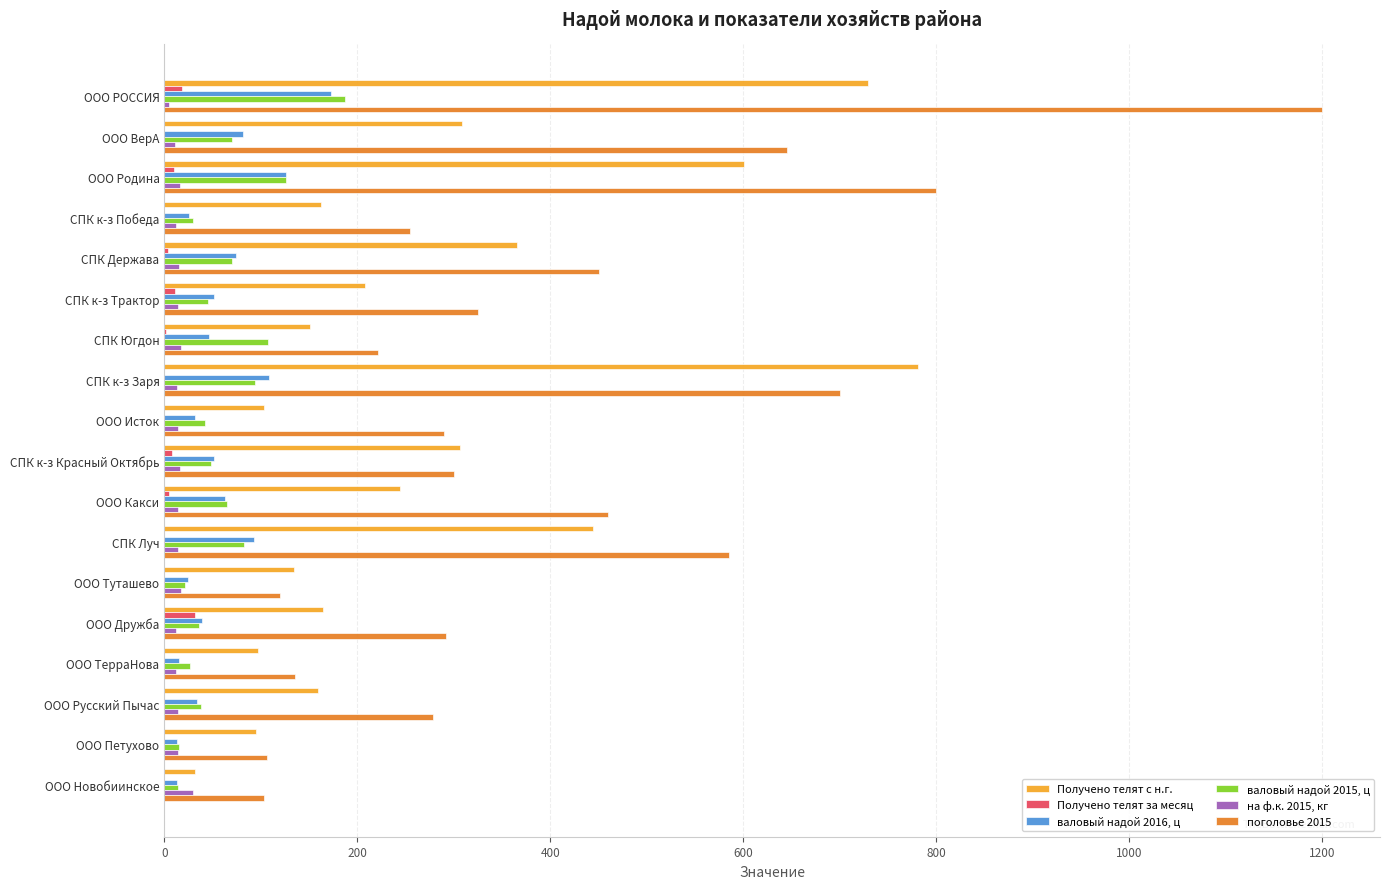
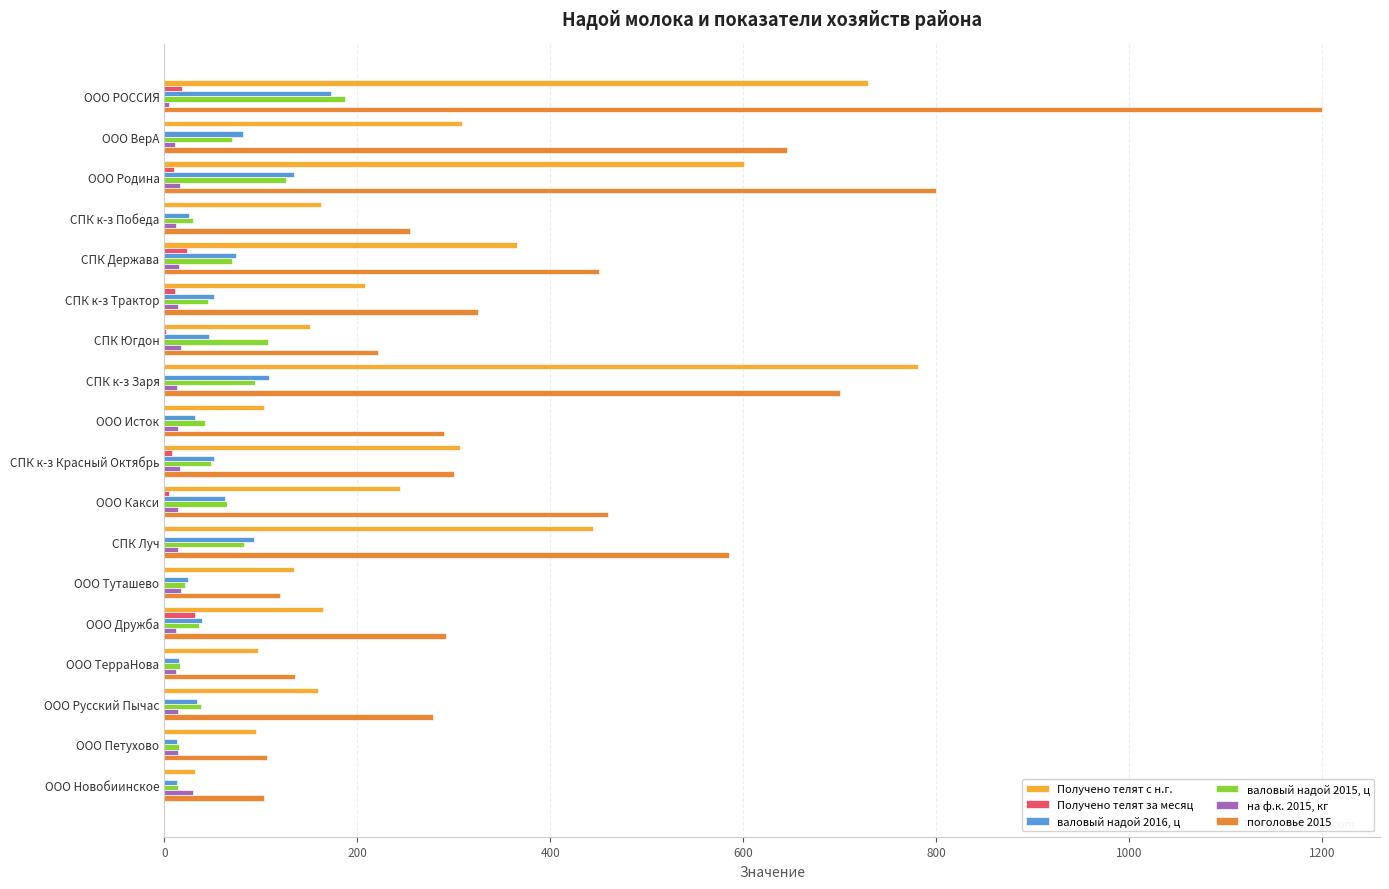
  {
    "Получено телят за месяц": {
      "ООО РОССИЯ": 20,
      "ООО ВерА": 0,
      "ООО Родина": 10,
      "СПК к-з Победа": 0,
-     "СПК Держава": 0,
+     "СПК Держава": 20,
      "СПК к-з Трактор": 10,
      "СПК к-з Заря": 0,
      "ООО Исток": 0,
      "СПК к-з Красный Октябрь": 10,
      "ООО Какси": 10,
      "СПК Луч": 0,
      "ООО Туташево": 0,
      "ООО Дружба": 30,
      "ООО ТерраНова": 0,
      "ООО Русский Пычас": 0,
      "ООО Петухово": 0,
      "ООО Новобиинское": 0
    },
    "валовый надой 2016, ц": {
      "ООО РОССИЯ": 170,
      "ООО ВерА": 80,
-     "ООО Родина": 126,
+     "ООО Родина": 134,
      "СПК к-з Победа": 30,
      "СПК Держава": 70,
      "СПК к-з Трактор": 50,
      "СПК Югдон": 50,
      "СПК к-з Заря": 110,
      "ООО Исток": 30,
      "СПК к-з Красный Октябрь": 50,
      "ООО Какси": 60,
      "СПК Луч": 90,
      "ООО Туташево": 30,
      "ООО Дружба": 40,
      "ООО ТерраНова": 20,
      "ООО Русский Пычас": 30,
      "ООО Петухово": 10,
      "ООО Новобиинское": 10
    },
    "валовый надой 2015, ц": {
      "ООО РОССИЯ": 190,
      "ООО ВерА": 70,
      "ООО Родина": 130,
      "СПК к-з Победа": 30,
      "СПК Держава": 70,
      "СПК к-з Трактор": 50,
      "СПК Югдон": 110,
      "СПК к-з Заря": 90,
      "ООО Исток": 40,
      "СПК к-з Красный Октябрь": 50,
      "ООО Какси": 70,
      "СПК Луч": 80,
      "ООО Туташево": 20,
      "ООО Дружба": 40,
-     "ООО ТерраНова": 30,
+     "ООО ТерраНова": 20,
      "ООО Русский Пычас": 40,
      "ООО Петухово": 20,
      "ООО Новобиинское": 10
    },
    "на ф.к. 2015, кг": {
      "ООО РОССИЯ": 10,
      "ООО ВерА": 10,
      "ООО Родина": 20,
      "СПК к-з Победа": 10,
      "СПК Держава": 20,
      "СПК к-з Трактор": 10,
      "СПК Югдон": 20,
      "СПК к-з Заря": 10,
      "ООО Исток": 10,
      "СПК к-з Красный Октябрь": 20,
      "ООО Какси": 10,
      "СПК Луч": 10,
      "ООО Туташево": 20,
      "ООО Дружба": 10,
      "ООО ТерраНова": 10,
      "ООО Русский Пычас": 10,
      "ООО Петухово": 10,
      "ООО Новобиинское": 30
    }
  }
